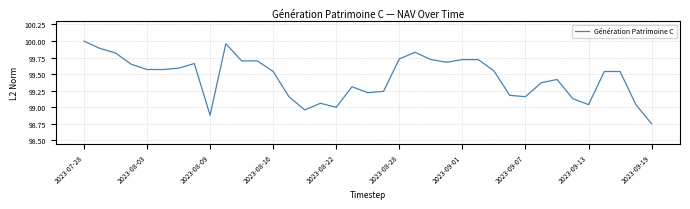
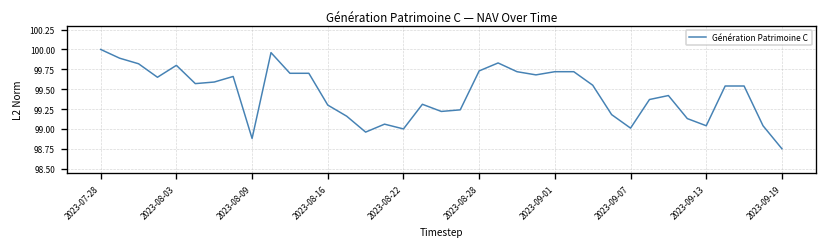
  {
    "2023-07-28": 100.0,
-   "2023-08-03": 99.6,
+   "2023-08-03": 99.8,
    "2023-08-09": 98.9,
-   "2023-08-16": 99.5,
+   "2023-08-16": 99.3,
    "2023-08-22": 99.0,
    "2023-08-28": 99.7,
    "2023-09-01": 99.7,
-   "2023-09-07": 99.2,
+   "2023-09-07": 99.0,
    "2023-09-13": 99.0,
    "2023-09-19": 98.8
  }
